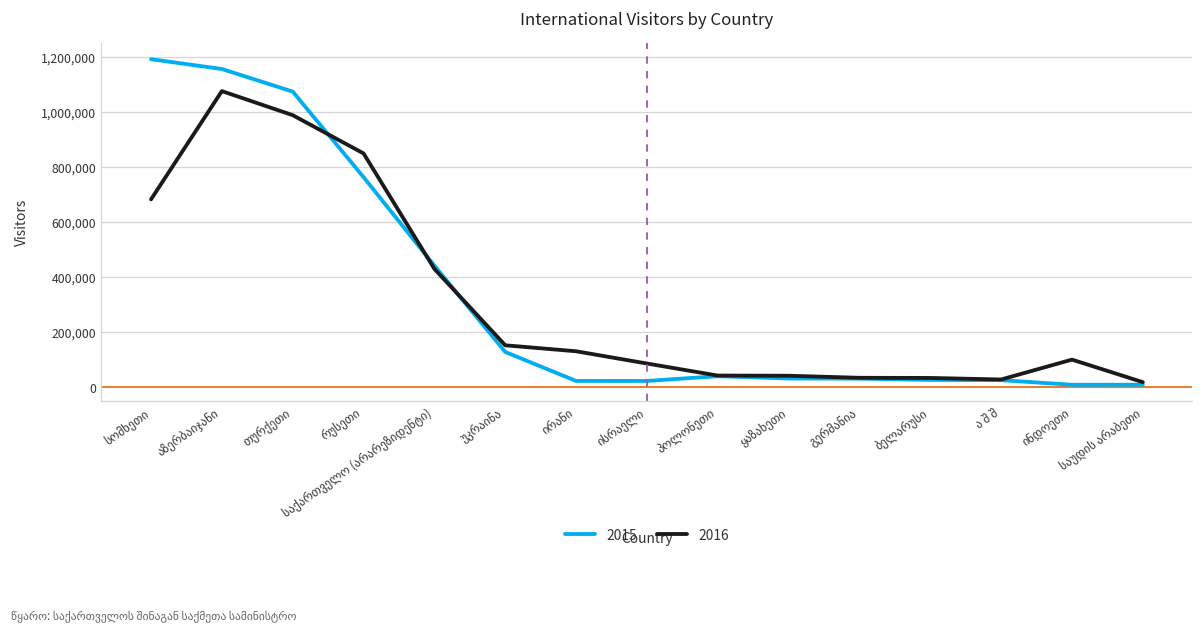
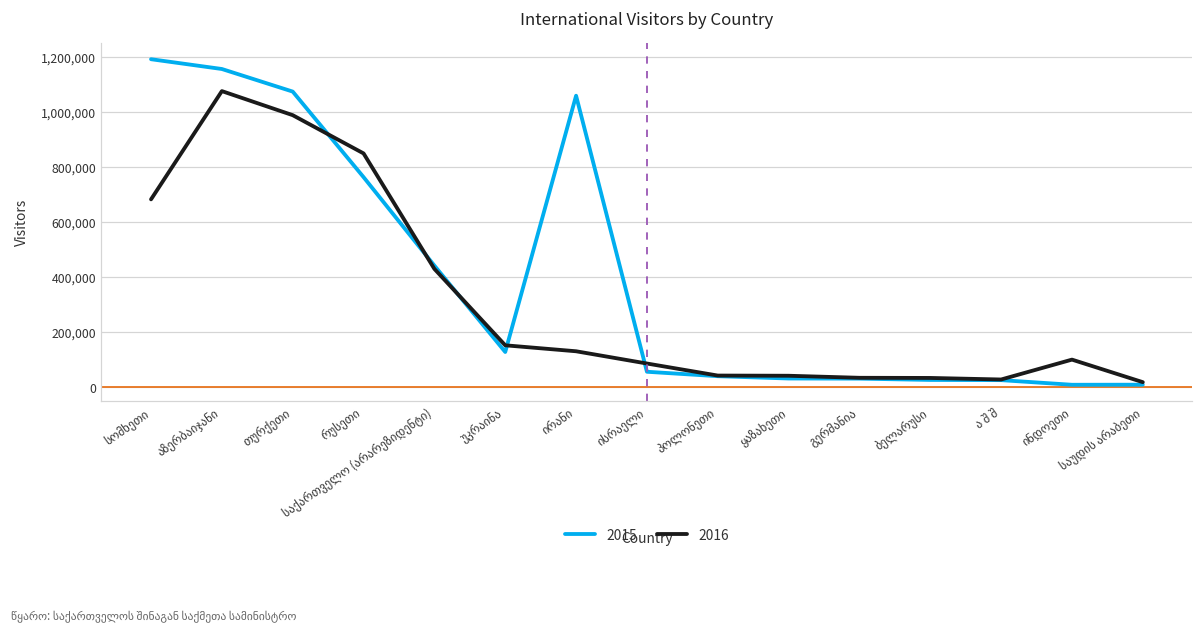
  {
    "2015": {
      "სომხეთი": "1,190,000",
      "აზერბაიჯანი": "1,160,000",
      "თურქეთი": "1,070,000",
      "რუსეთი": "760,000",
      "საქართველო (არარეზიდენტი)": "440,000",
      "უკრაინა": "130,000",
-     "ირანი": "20,000",
-     "ისრაელი": "20,000",
+     "ირანი": "1,060,000",
+     "ისრაელი": "60,000",
      "ინდოეთი": "10,000"
    },
    "2016": {
      "სომხეთი": "680,000",
      "აზერბაიჯანი": "1,080,000",
      "თურქეთი": "990,000",
      "რუსეთი": "850,000",
      "საქართველო (არარეზიდენტი)": "430,000",
      "უკრაინა": "150,000",
      "ირანი": "130,000",
      "ისრაელი": "90,000",
      "ინდოეთი": "100,000"
    }
  }
